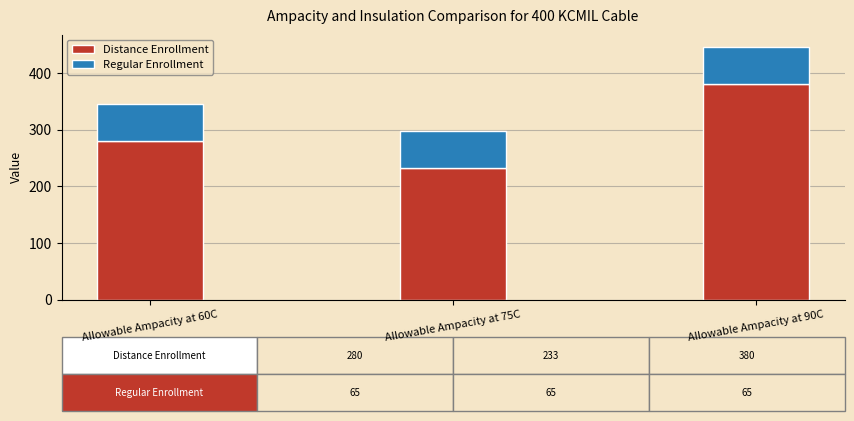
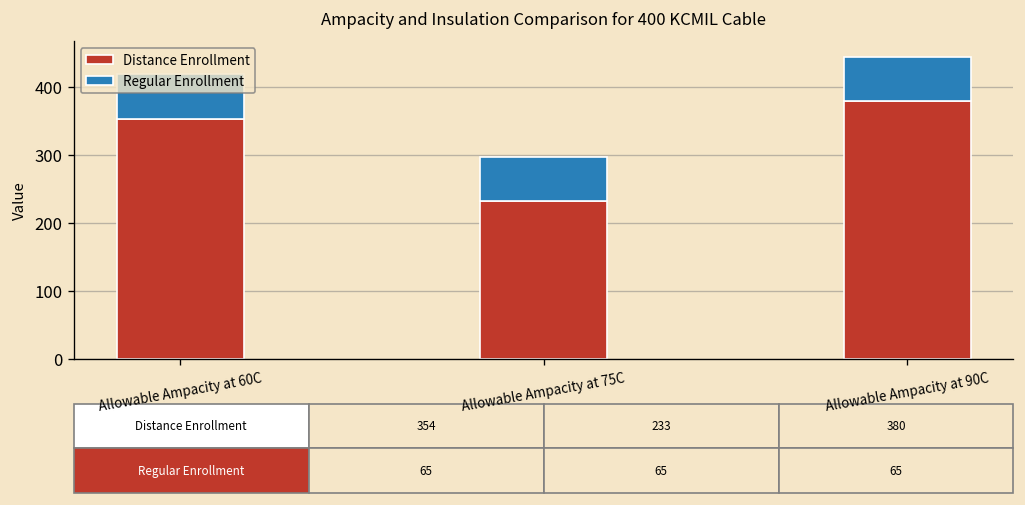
  {
    "Distance Enrollment": {
-     "Allowable Ampacity at 60C": 280
+     "Allowable Ampacity at 60C": 354
    },
    "Regular Enrollment": {
      "Allowable Ampacity at 75C": 70,
      "Allowable Ampacity at 90C": 70
    }
  }
